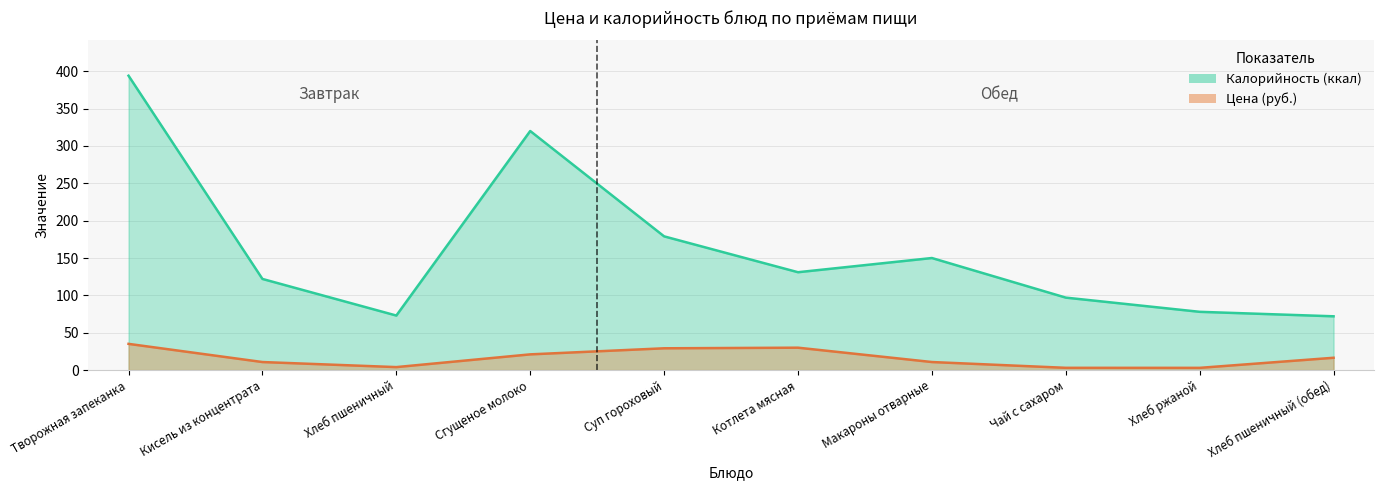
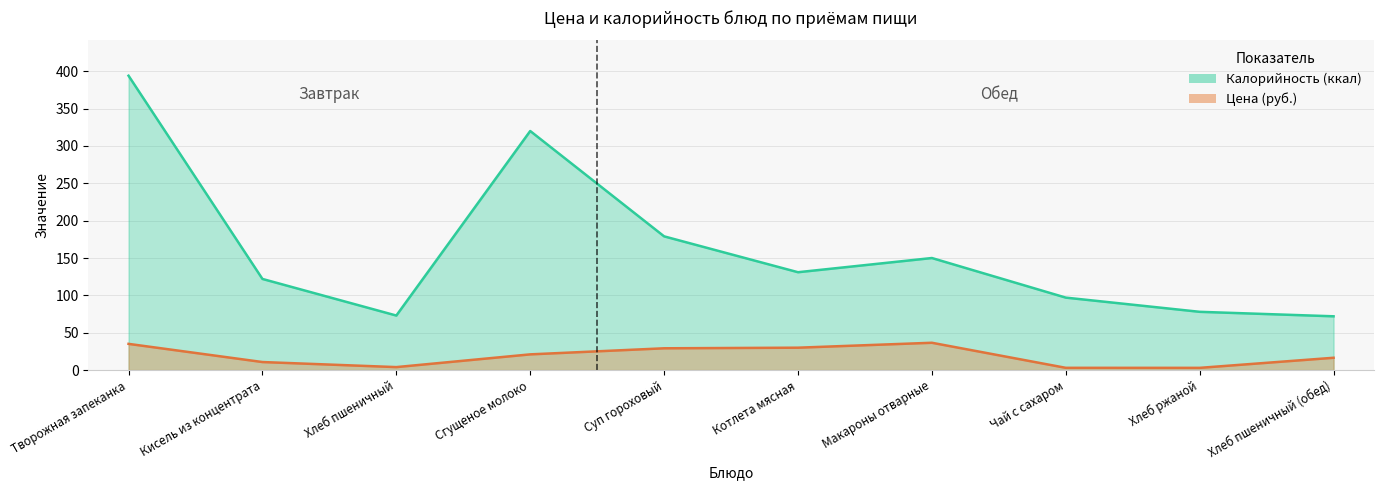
  {
    "Калорийность (ккал)": {
      "Творожная запеканка": 390,
      "Кисель из концентрата": 120,
      "Хлеб пшеничный": 70,
      "Сгущеное молоко": 320,
      "Суп гороховый": 180,
      "Котлета мясная": 130,
      "Макароны отварные": 150,
      "Чай с сахаром": 100,
      "Хлеб ржаной": 80,
      "Хлеб пшеничный (обед)": 70
    },
    "Цена (руб.)": {
      "Творожная запеканка": 40,
      "Кисель из концентрата": 10,
      "Хлеб пшеничный": 0,
      "Сгущеное молоко": 20,
      "Суп гороховый": 30,
      "Котлета мясная": 30,
-     "Макароны отварные": 10,
+     "Макароны отварные": 40,
      "Чай с сахаром": 0,
      "Хлеб ржаной": 0,
      "Хлеб пшеничный (обед)": 20
    }
  }
